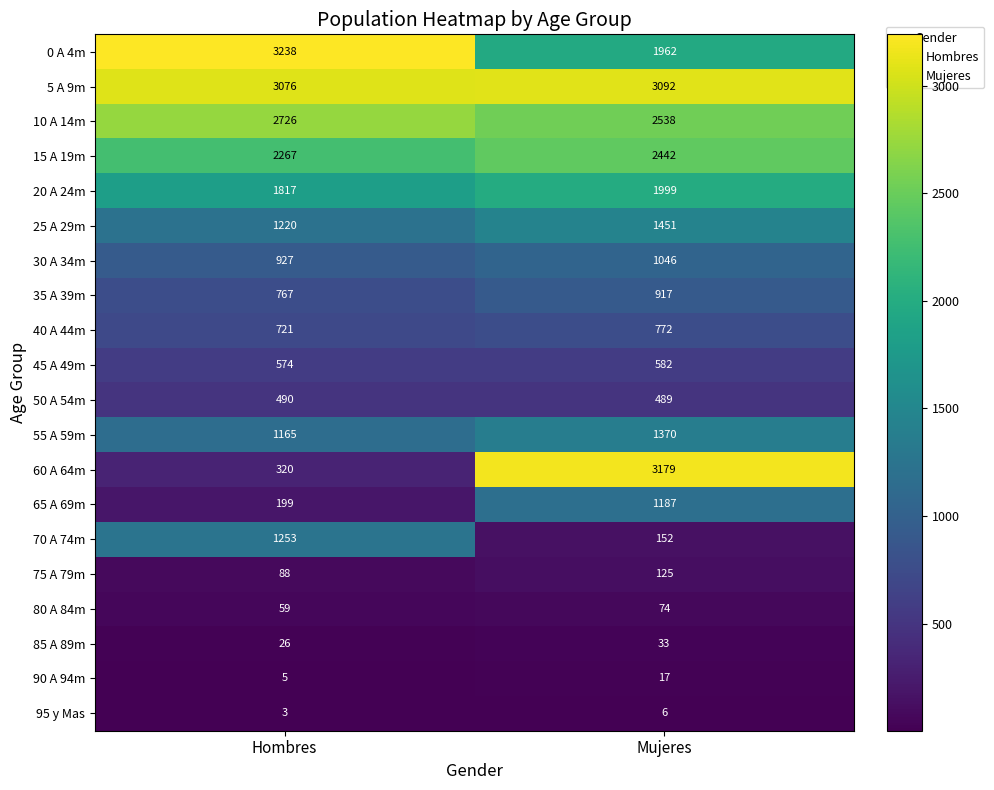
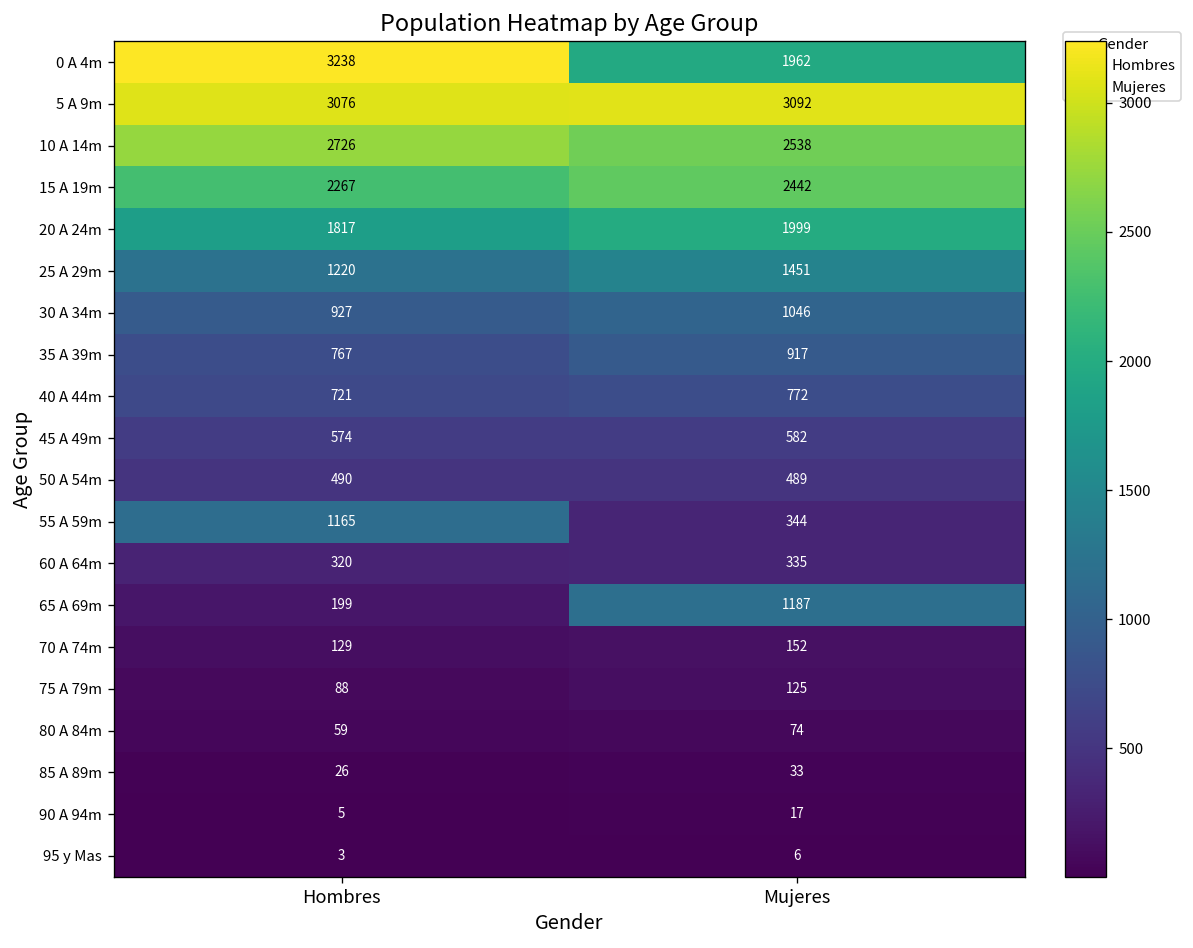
  {
    "0 A 4m": {
      "Hombres": 3238,
      "Mujeres": 1962
    },
    "5 A 9m": {
      "Hombres": 3076,
      "Mujeres": 3092
    },
    "10 A 14m": {
      "Hombres": 2726,
      "Mujeres": 2538
    },
    "15 A 19m": {
      "Hombres": 2267,
      "Mujeres": 2442
    },
    "20 A 24m": {
      "Hombres": 1817,
      "Mujeres": 1999
    },
    "25 A 29m": {
      "Hombres": 1220,
      "Mujeres": 1451
    },
    "30 A 34m": {
      "Hombres": 927,
      "Mujeres": 1046
    },
    "35 A 39m": {
      "Hombres": 767,
      "Mujeres": 917
    },
    "40 A 44m": {
      "Hombres": 721,
      "Mujeres": 772
    },
    "45 A 49m": {
      "Hombres": 574,
      "Mujeres": 582
    },
    "50 A 54m": {
      "Hombres": 490,
      "Mujeres": 489
    },
    "55 A 59m": {
      "Hombres": 1165,
-     "Mujeres": 1370
+     "Mujeres": 344
    },
    "60 A 64m": {
      "Hombres": 320,
-     "Mujeres": 3179
+     "Mujeres": 335
    },
    "65 A 69m": {
      "Hombres": 199,
      "Mujeres": 1187
    },
    "70 A 74m": {
-     "Hombres": 1253,
+     "Hombres": 129,
      "Mujeres": 152
    },
    "75 A 79m": {
      "Hombres": 88,
      "Mujeres": 125
    },
    "80 A 84m": {
      "Hombres": 59,
      "Mujeres": 74
    },
    "85 A 89m": {
      "Hombres": 26,
      "Mujeres": 33
    },
    "90 A 94m": {
      "Hombres": 5,
      "Mujeres": 17
    },
    "95 y Mas": {
      "Hombres": 3,
      "Mujeres": 6
    }
  }
